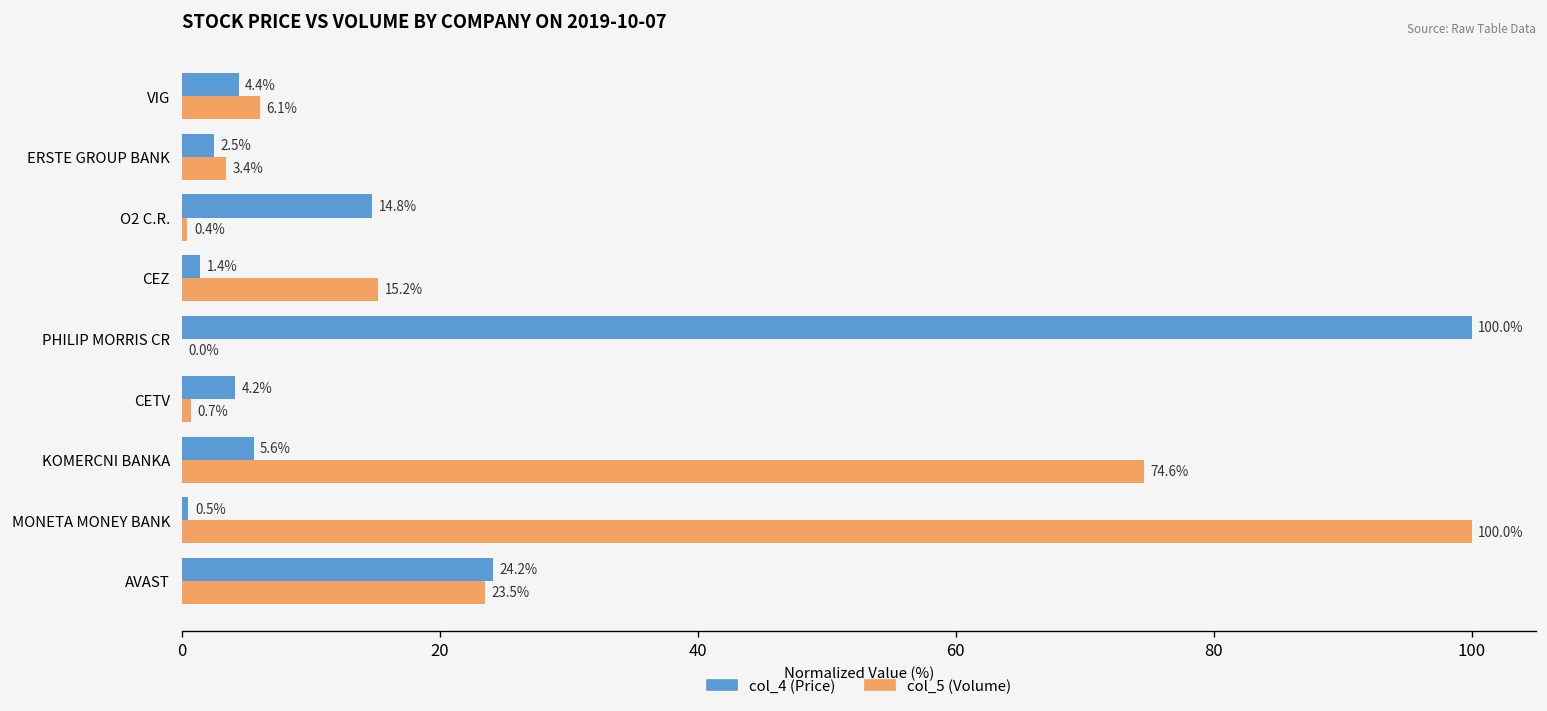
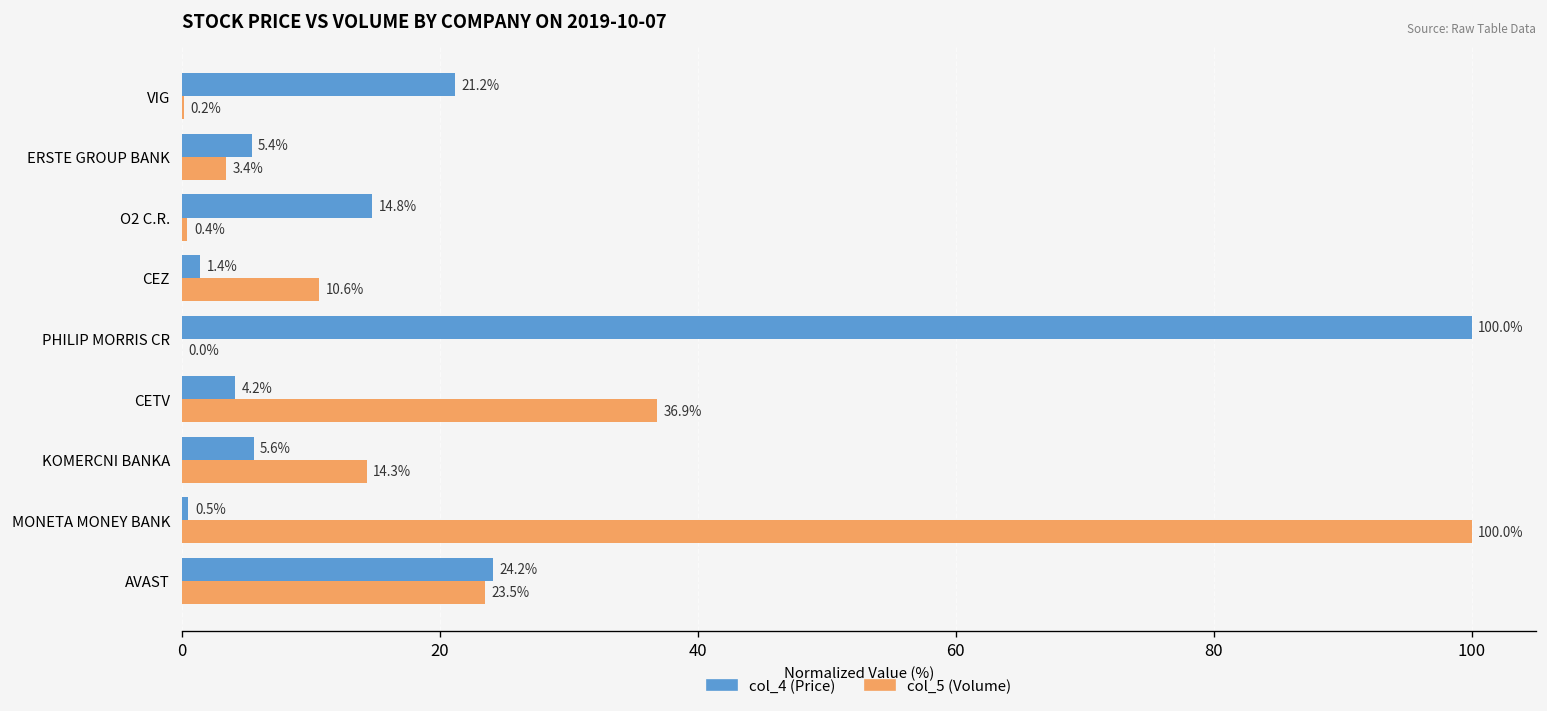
  {
    "col_4 (Price)": {
-     "VIG": "4.4%",
-     "ERSTE GROUP BANK": "2.5%",
+     "VIG": "21.2%",
+     "ERSTE GROUP BANK": "5.4%",
      "O2 C.R.": "14.8%",
      "CEZ": "1.4%",
      "PHILIP MORRIS CR": "100.0%",
      "CETV": "4.2%",
      "KOMERCNI BANKA": "5.6%",
      "MONETA MONEY BANK": "0.5%",
      "AVAST": "24.2%"
    },
    "col_5 (Volume)": {
-     "VIG": "6.1%",
+     "VIG": "0.2%",
      "ERSTE GROUP BANK": "3.4%",
      "O2 C.R.": "0.4%",
-     "CEZ": "15.2%",
+     "CEZ": "10.6%",
      "PHILIP MORRIS CR": "0.0%",
-     "CETV": "0.7%",
-     "KOMERCNI BANKA": "74.6%",
+     "CETV": "36.9%",
+     "KOMERCNI BANKA": "14.3%",
      "MONETA MONEY BANK": "100.0%",
      "AVAST": "23.5%"
    }
  }
